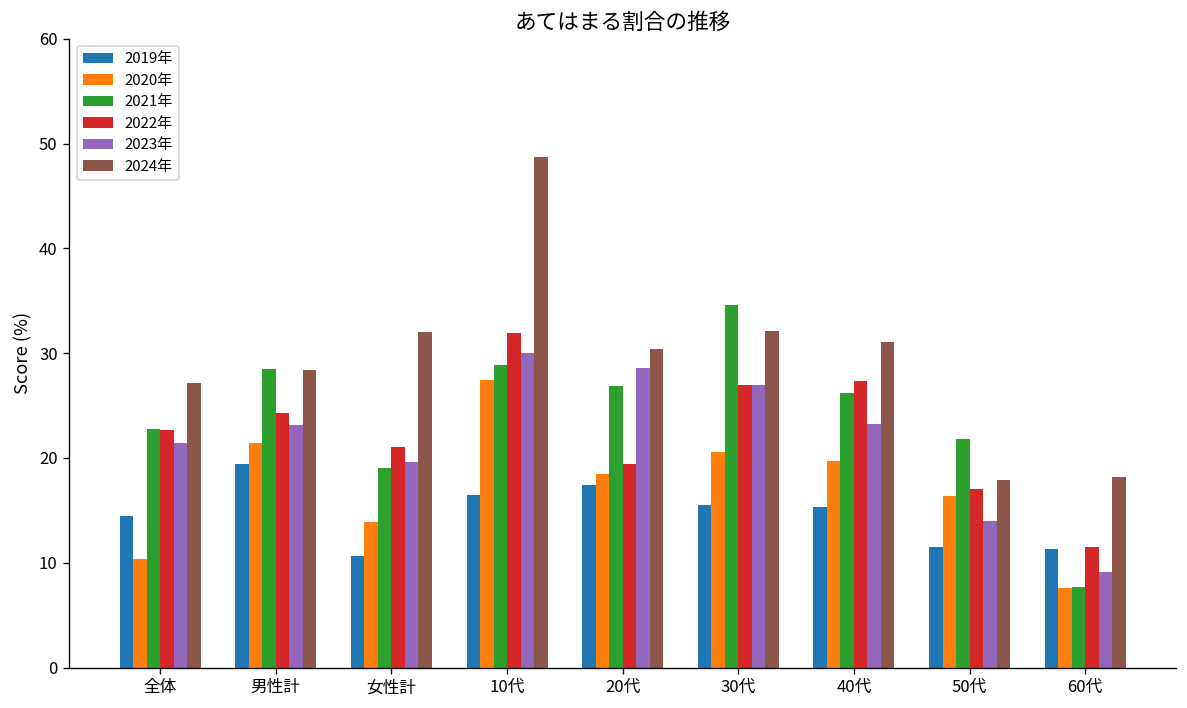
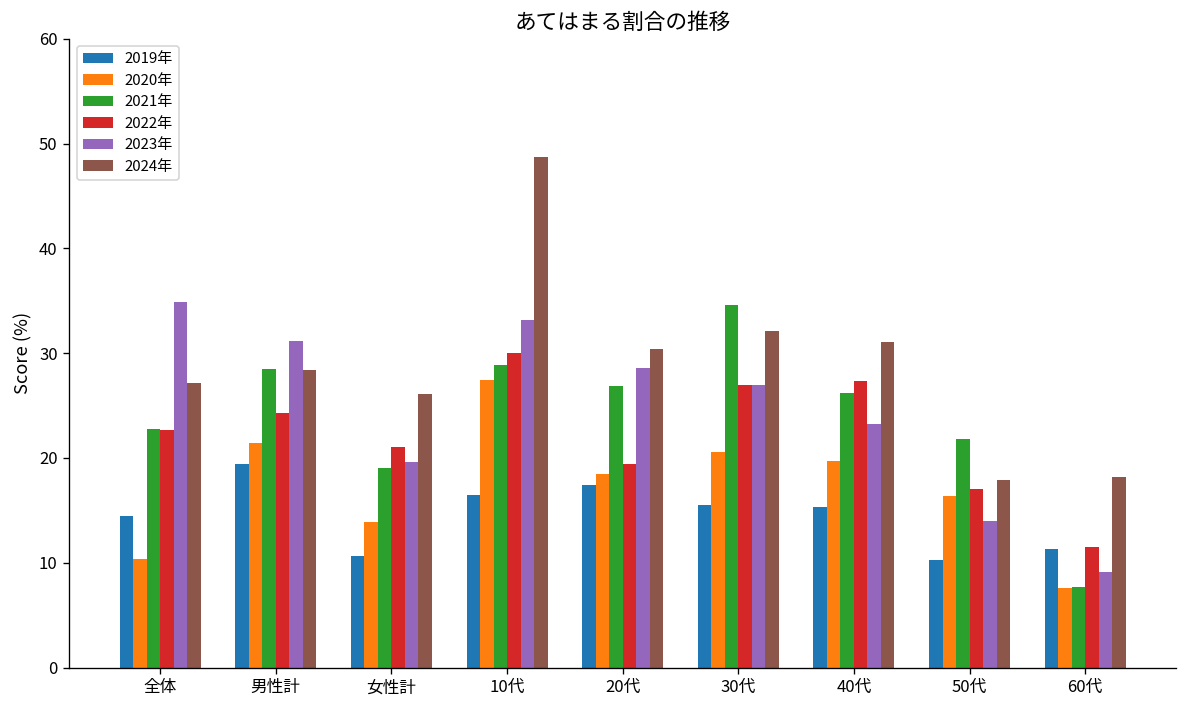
  {
    "2019年": {
      "全体": 15,
      "男性計": 19,
      "女性計": 11,
      "10代": 17,
      "20代": 17,
      "30代": 16,
      "40代": 15,
-     "50代": 12,
+     "50代": 10,
      "60代": 11
    },
    "2020年": {
      "全体": 10,
      "男性計": 21,
      "女性計": 14,
      "10代": 27,
      "20代": 19,
      "30代": 21,
      "40代": 20,
      "50代": 16,
      "60代": 8
    },
    "2021年": {
      "全体": 23,
      "男性計": 29,
      "女性計": 19,
      "10代": 29,
      "20代": 27,
      "30代": 35,
      "40代": 26,
      "50代": 22,
      "60代": 8
    },
    "2022年": {
      "全体": 23,
      "男性計": 24,
      "女性計": 21,
-     "10代": 32,
+     "10代": 30,
      "20代": 19,
      "30代": 27,
      "40代": 27,
      "50代": 17,
      "60代": 12
    },
    "2023年": {
-     "全体": 21,
-     "男性計": 23,
+     "全体": 35,
+     "男性計": 31,
      "女性計": 20,
-     "10代": 30,
+     "10代": 33,
      "20代": 29,
      "30代": 27,
      "40代": 23,
      "50代": 14,
      "60代": 9
    },
    "2024年": {
      "全体": 27,
      "男性計": 28,
-     "女性計": 32,
+     "女性計": 26,
      "10代": 49,
      "20代": 30,
      "30代": 32,
      "40代": 31,
      "50代": 18,
      "60代": 18
    }
  }
